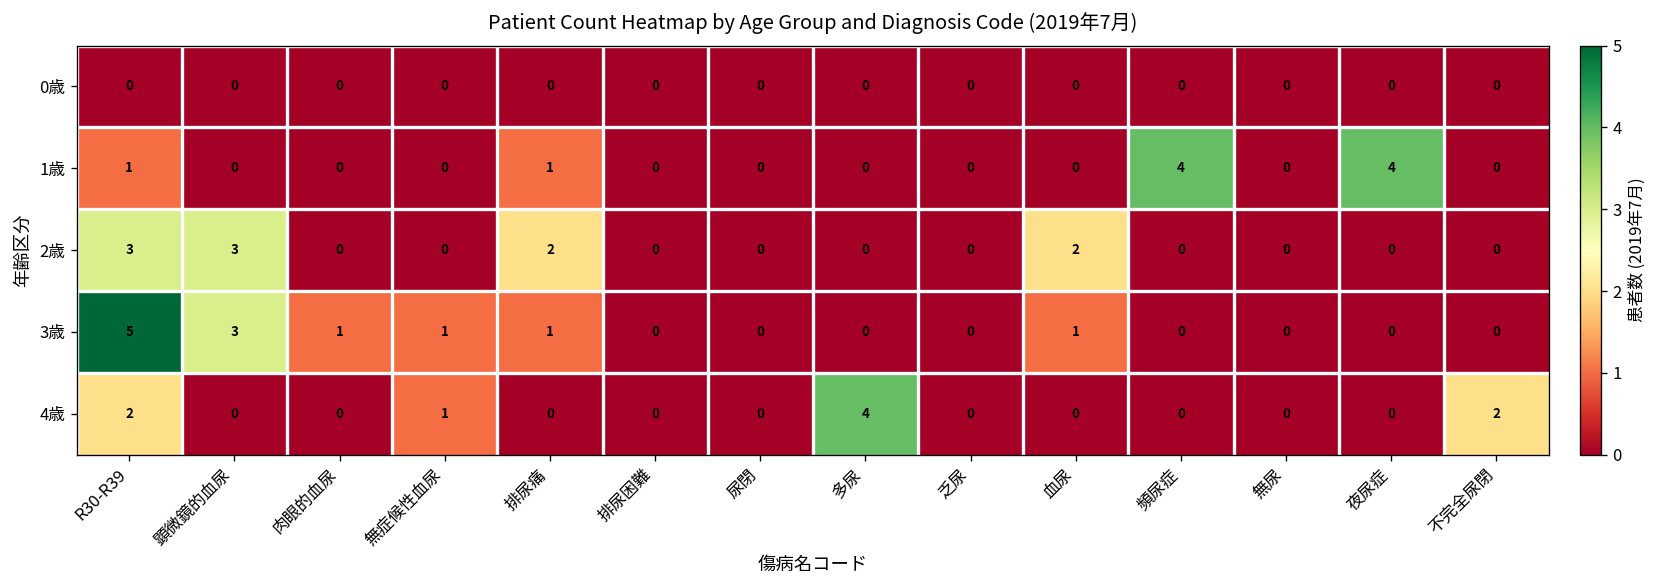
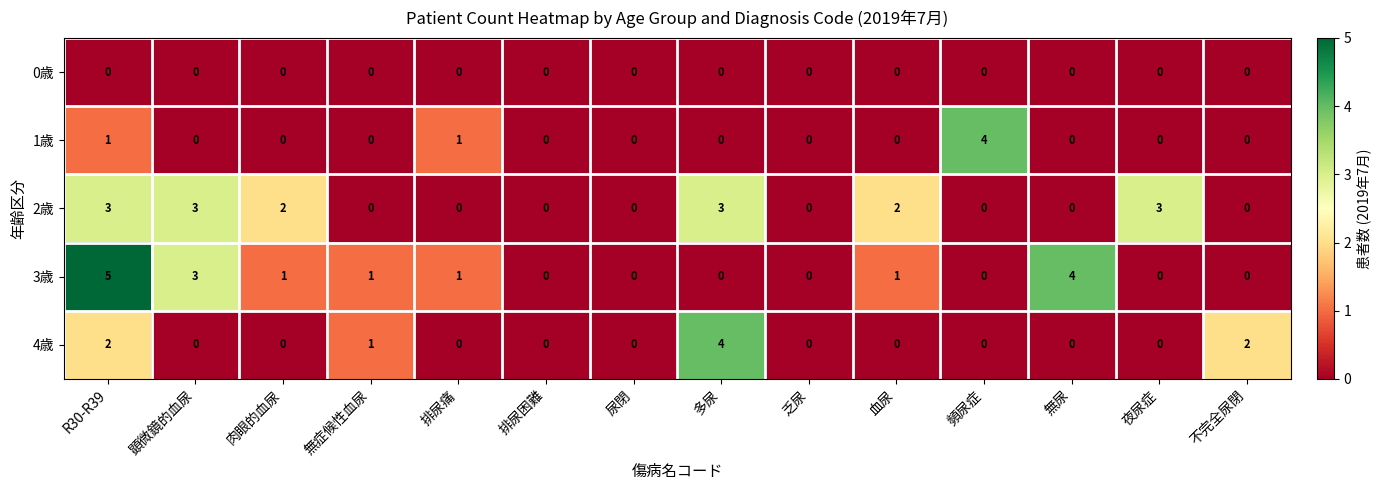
  {
    "0歳": {
      "R30-R39": 0,
      "顕微鏡的血尿": 0,
      "肉眼的血尿": 0,
      "無症候性血尿": 0,
      "排尿痛": 0,
      "排尿困難": 0,
      "尿閉": 0,
      "多尿": 0,
      "乏尿": 0,
      "血尿": 0,
      "頻尿症": 0,
      "無尿": 0,
      "夜尿症": 0,
      "不完全尿閉": 0
    },
    "1歳": {
      "R30-R39": 1,
      "顕微鏡的血尿": 0,
      "肉眼的血尿": 0,
      "無症候性血尿": 0,
      "排尿痛": 1,
      "排尿困難": 0,
      "尿閉": 0,
      "多尿": 0,
      "乏尿": 0,
      "血尿": 0,
      "頻尿症": 4,
      "無尿": 0,
-     "夜尿症": 4,
+     "夜尿症": 0,
      "不完全尿閉": 0
    },
    "2歳": {
      "R30-R39": 3,
      "顕微鏡的血尿": 3,
-     "肉眼的血尿": 0,
+     "肉眼的血尿": 2,
      "無症候性血尿": 0,
-     "排尿痛": 2,
+     "排尿痛": 0,
      "排尿困難": 0,
      "尿閉": 0,
-     "多尿": 0,
+     "多尿": 3,
      "乏尿": 0,
      "血尿": 2,
      "頻尿症": 0,
      "無尿": 0,
-     "夜尿症": 0,
+     "夜尿症": 3,
      "不完全尿閉": 0
    },
    "3歳": {
      "R30-R39": 5,
      "顕微鏡的血尿": 3,
      "肉眼的血尿": 1,
      "無症候性血尿": 1,
      "排尿痛": 1,
      "排尿困難": 0,
      "尿閉": 0,
      "多尿": 0,
      "乏尿": 0,
      "血尿": 1,
      "頻尿症": 0,
-     "無尿": 0,
+     "無尿": 4,
      "夜尿症": 0,
      "不完全尿閉": 0
    },
    "4歳": {
      "R30-R39": 2,
      "顕微鏡的血尿": 0,
      "肉眼的血尿": 0,
      "無症候性血尿": 1,
      "排尿痛": 0,
      "排尿困難": 0,
      "尿閉": 0,
      "多尿": 4,
      "乏尿": 0,
      "血尿": 0,
      "頻尿症": 0,
      "無尿": 0,
      "夜尿症": 0,
      "不完全尿閉": 2
    }
  }
